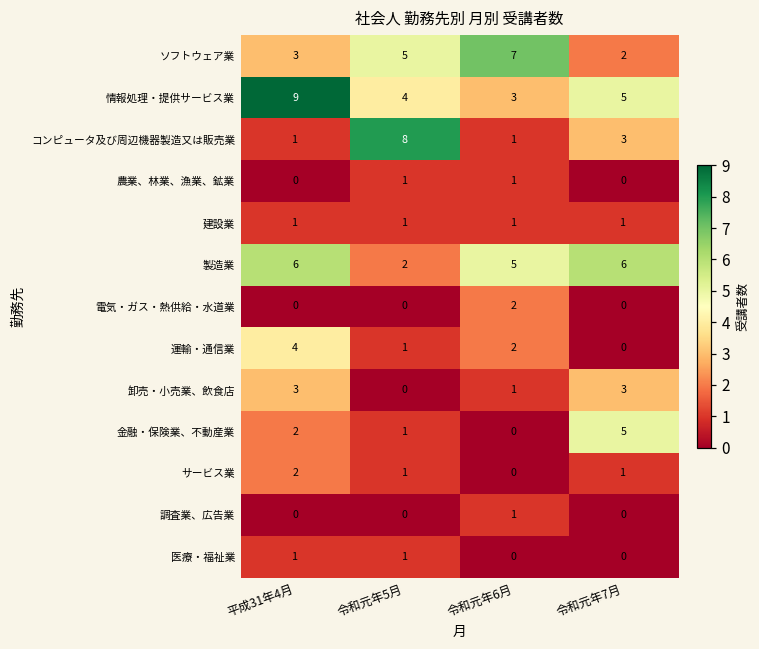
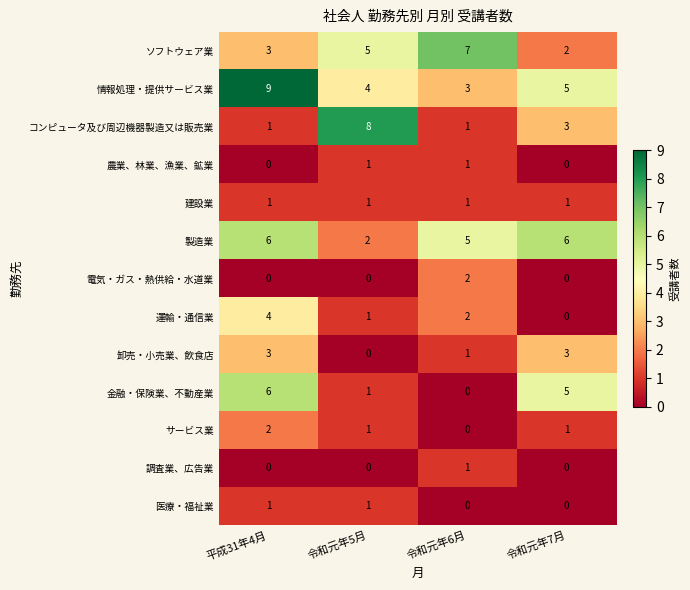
  {
    "ソフトウェア業": {
      "平成31年4月": 3,
      "令和元年5月": 5,
      "令和元年6月": 7,
      "令和元年7月": 2
    },
    "情報処理・提供サービス業": {
      "平成31年4月": 9,
      "令和元年5月": 4,
      "令和元年6月": 3,
      "令和元年7月": 5
    },
    "コンピュータ及び周辺機器製造又は販売業": {
      "平成31年4月": 1,
      "令和元年5月": 8,
      "令和元年6月": 1,
      "令和元年7月": 3
    },
    "農業、林業、漁業、鉱業": {
      "平成31年4月": 0,
      "令和元年5月": 1,
      "令和元年6月": 1,
      "令和元年7月": 0
    },
    "建設業": {
      "平成31年4月": 1,
      "令和元年5月": 1,
      "令和元年6月": 1,
      "令和元年7月": 1
    },
    "製造業": {
      "平成31年4月": 6,
      "令和元年5月": 2,
      "令和元年6月": 5,
      "令和元年7月": 6
    },
    "電気・ガス・熱供給・水道業": {
      "平成31年4月": 0,
      "令和元年5月": 0,
      "令和元年6月": 2,
      "令和元年7月": 0
    },
    "運輸・通信業": {
      "平成31年4月": 4,
      "令和元年5月": 1,
      "令和元年6月": 2,
      "令和元年7月": 0
    },
    "卸売・小売業、飲食店": {
      "平成31年4月": 3,
      "令和元年5月": 0,
      "令和元年6月": 1,
      "令和元年7月": 3
    },
    "金融・保険業、不動産業": {
-     "平成31年4月": 2,
+     "平成31年4月": 6,
      "令和元年5月": 1,
      "令和元年6月": 0,
      "令和元年7月": 5
    },
    "サービス業": {
      "平成31年4月": 2,
      "令和元年5月": 1,
      "令和元年6月": 0,
      "令和元年7月": 1
    },
    "調査業、広告業": {
      "平成31年4月": 0,
      "令和元年5月": 0,
      "令和元年6月": 1,
      "令和元年7月": 0
    },
    "医療・福祉業": {
      "平成31年4月": 1,
      "令和元年5月": 1,
      "令和元年6月": 0,
      "令和元年7月": 0
    }
  }
